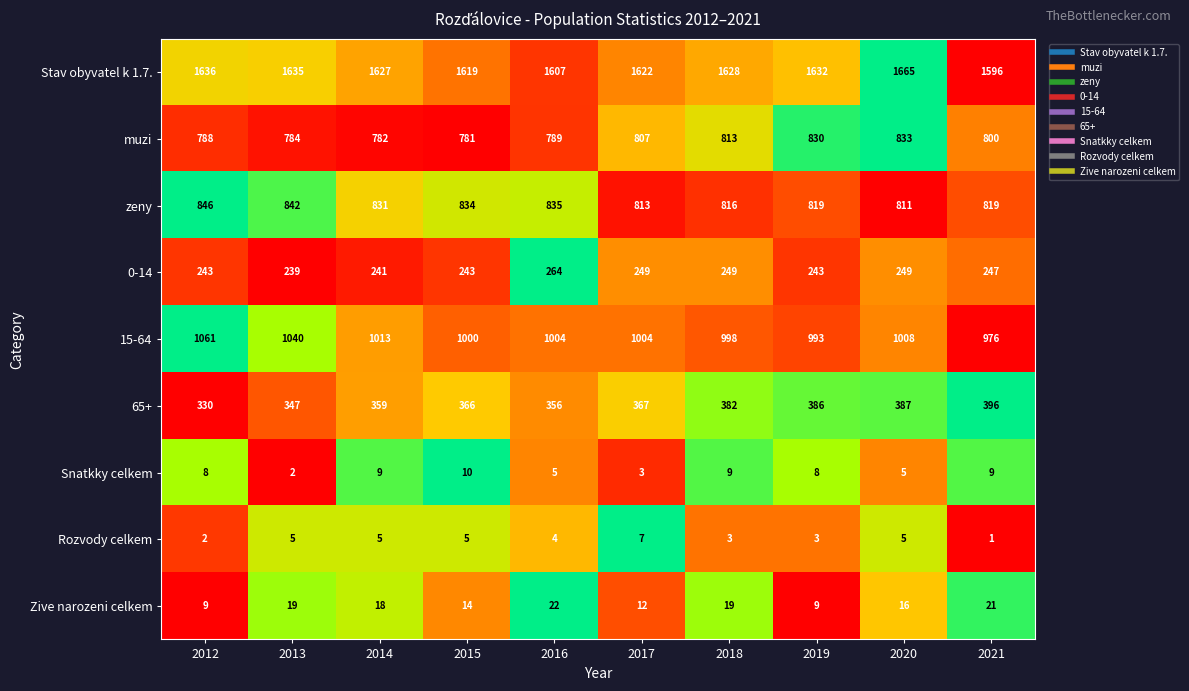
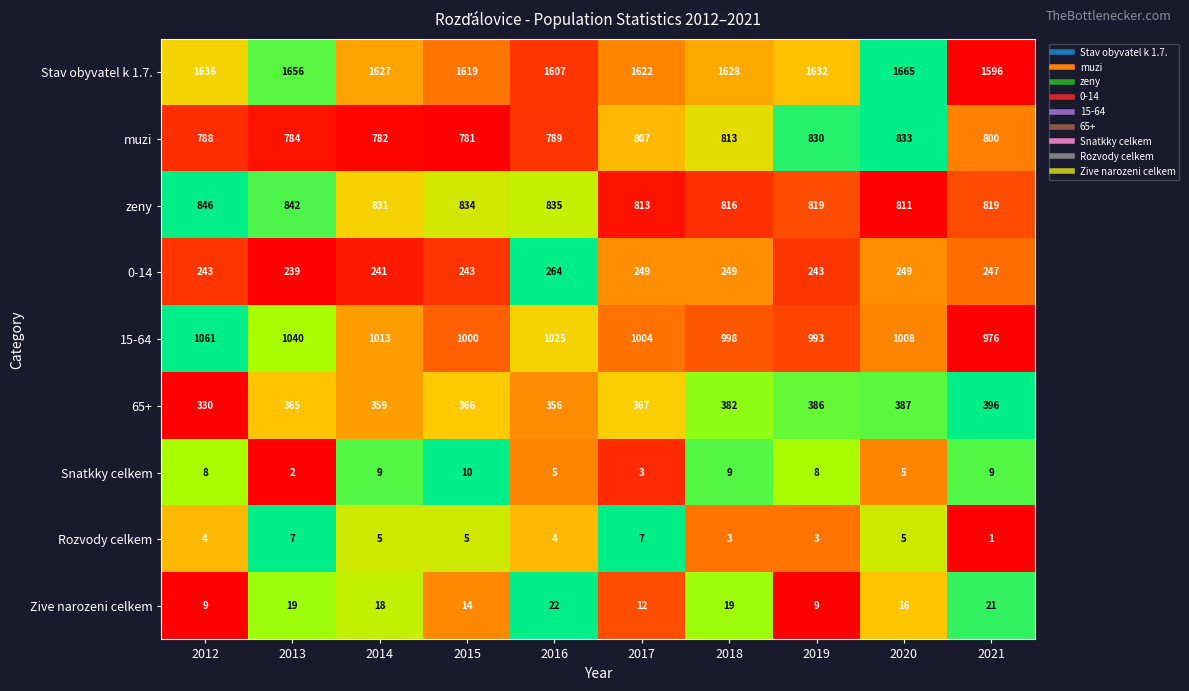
  {
    "Stav obyvatel k 1.7.": {
      "2012": 1636,
-     "2013": 1635,
+     "2013": 1656,
      "2014": 1627,
      "2015": 1619,
      "2016": 1607,
      "2017": 1622,
      "2018": 1628,
      "2019": 1632,
      "2020": 1665,
      "2021": 1596
    },
    "muzi": {
      "2012": 788,
      "2013": 784,
      "2014": 782,
      "2015": 781,
      "2016": 789,
      "2017": 807,
      "2018": 813,
      "2019": 830,
      "2020": 833,
      "2021": 800
    },
    "zeny": {
      "2012": 846,
      "2013": 842,
      "2014": 831,
      "2015": 834,
      "2016": 835,
      "2017": 813,
      "2018": 816,
      "2019": 819,
      "2020": 811,
      "2021": 819
    },
    "0-14": {
      "2012": 243,
      "2013": 239,
      "2014": 241,
      "2015": 243,
      "2016": 264,
      "2017": 249,
      "2018": 249,
      "2019": 243,
      "2020": 249,
      "2021": 247
    },
    "15-64": {
      "2012": 1061,
      "2013": 1040,
      "2014": 1013,
      "2015": 1000,
-     "2016": 1004,
+     "2016": 1025,
      "2017": 1004,
      "2018": 998,
      "2019": 993,
      "2020": 1008,
      "2021": 976
    },
    "65+": {
      "2012": 330,
-     "2013": 347,
+     "2013": 365,
      "2014": 359,
      "2015": 366,
      "2016": 356,
      "2017": 367,
      "2018": 382,
      "2019": 386,
      "2020": 387,
      "2021": 396
    },
    "Snatkky celkem": {
      "2012": 8,
      "2013": 2,
      "2014": 9,
      "2015": 10,
      "2016": 5,
      "2017": 3,
      "2018": 9,
      "2019": 8,
      "2020": 5,
      "2021": 9
    },
    "Rozvody celkem": {
-     "2012": 2,
-     "2013": 5,
+     "2012": 4,
+     "2013": 7,
      "2014": 5,
      "2015": 5,
      "2016": 4,
      "2017": 7,
      "2018": 3,
      "2019": 3,
      "2020": 5,
      "2021": 1
    },
    "Zive narozeni celkem": {
      "2012": 9,
      "2013": 19,
      "2014": 18,
      "2015": 14,
      "2016": 22,
      "2017": 12,
      "2018": 19,
      "2019": 9,
      "2020": 16,
      "2021": 21
    }
  }
